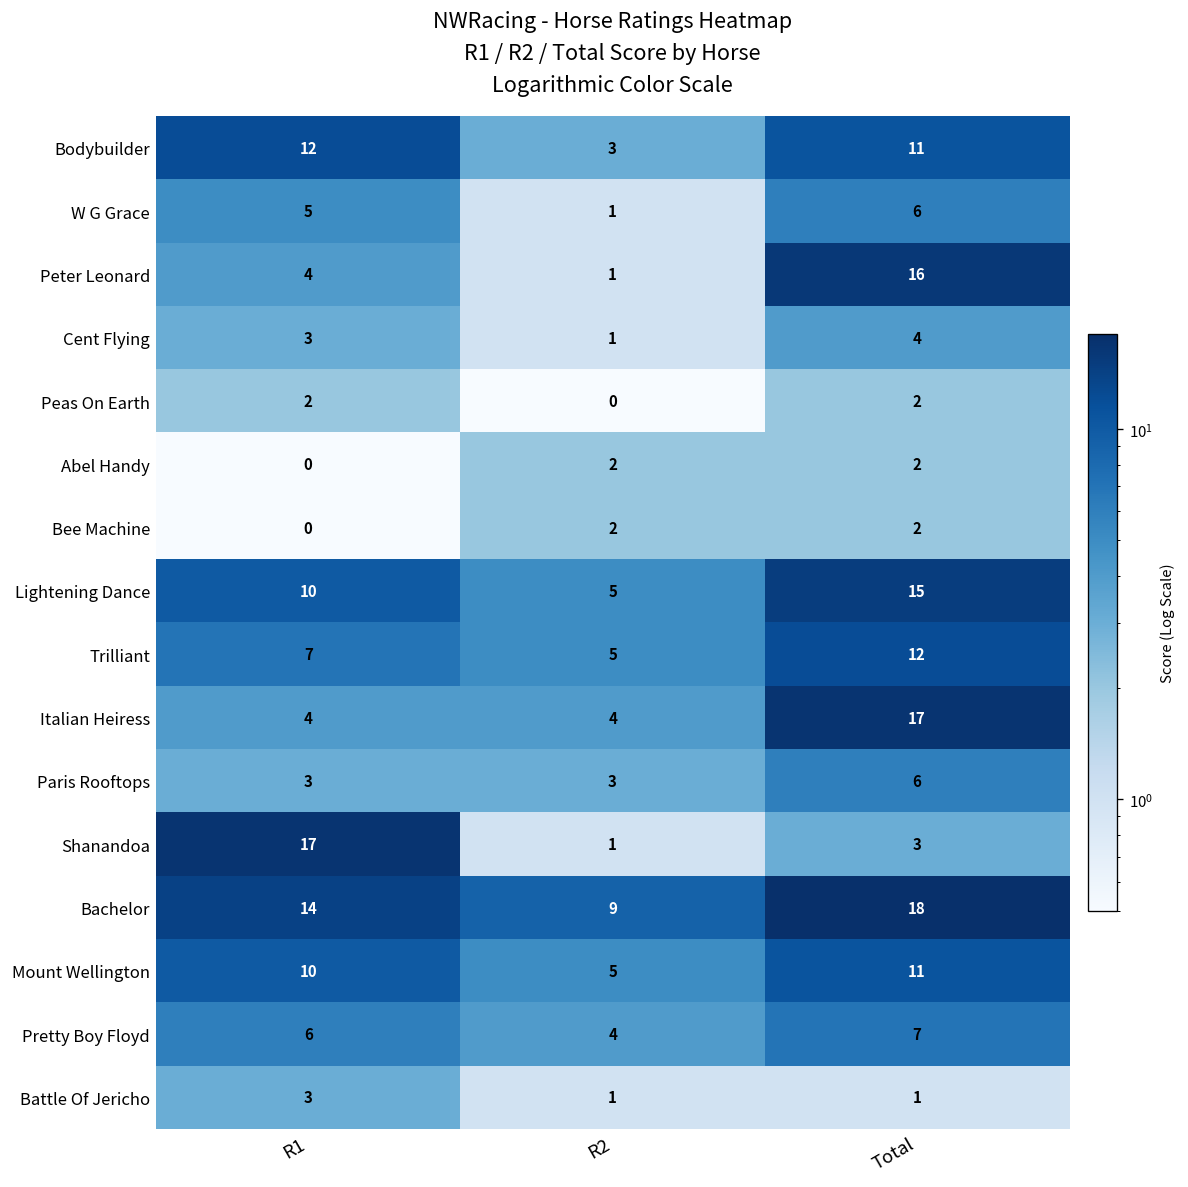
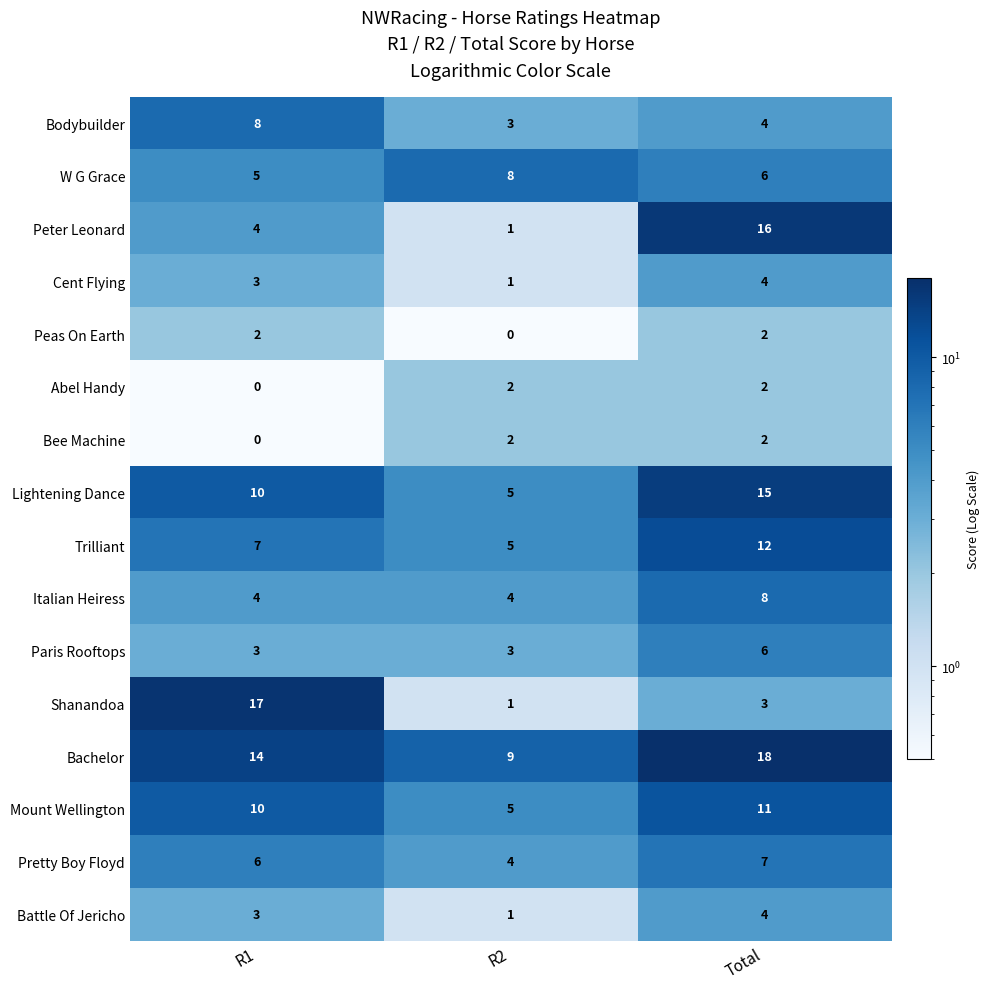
  {
    "Bodybuilder": {
-     "R1": 12,
-     "Total": 11
+     "R1": 8,
+     "Total": 4
    },
    "W G Grace": {
-     "R2": 1
+     "R2": 8
    },
    "Italian Heiress": {
-     "Total": 17
+     "Total": 8
    },
    "Battle Of Jericho": {
-     "Total": 1
+     "Total": 4
    }
  }
